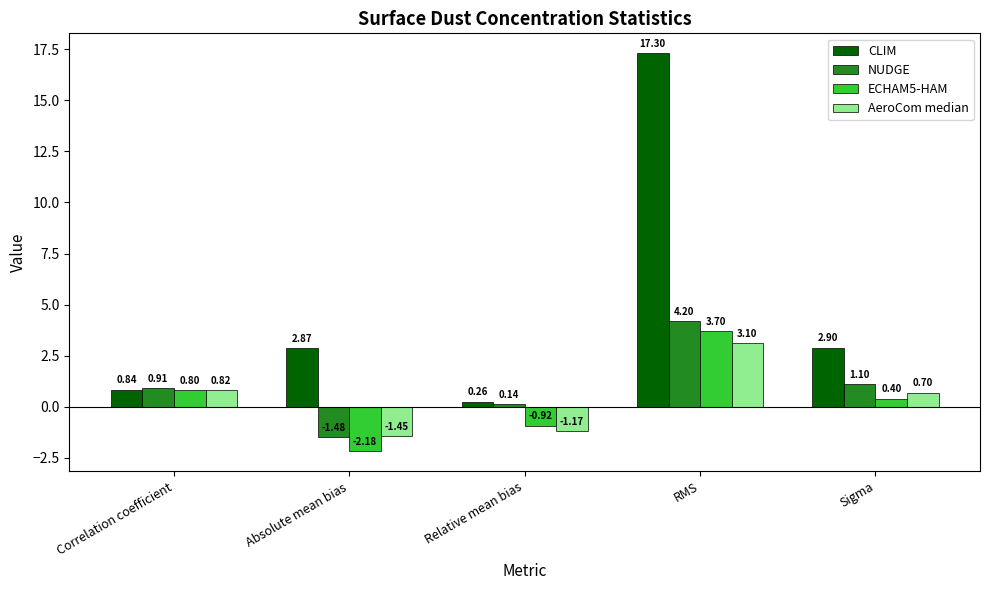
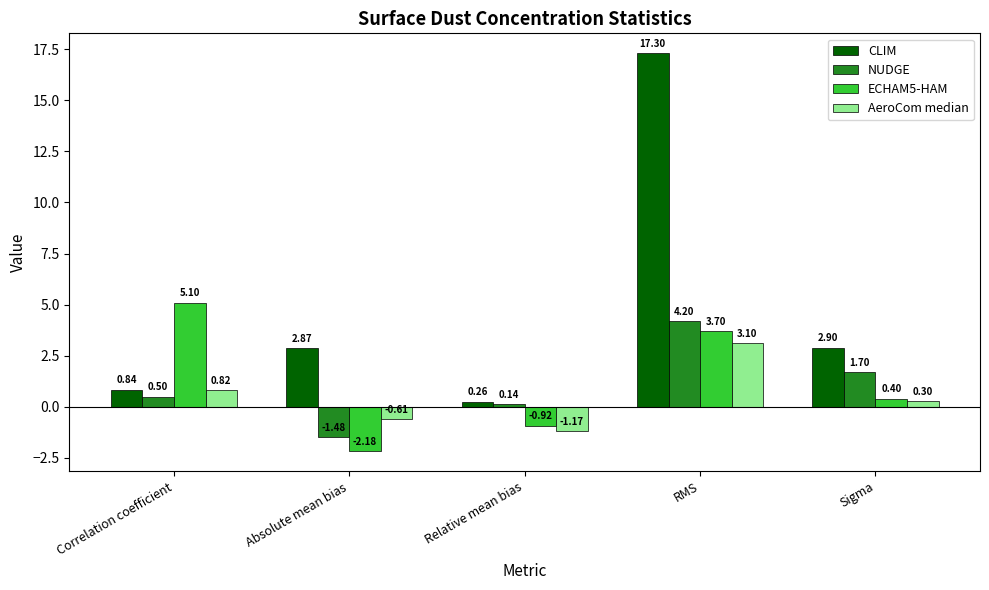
  {
    "CLIM": {
      "Correlation coefficient": 0.84,
      "Absolute mean bias": 2.87,
      "Relative mean bias": 0.26,
      "RMS": 17.30,
      "Sigma": 2.90
    },
    "NUDGE": {
-     "Correlation coefficient": 0.91,
+     "Correlation coefficient": 0.50,
      "Absolute mean bias": -1.48,
      "Relative mean bias": 0.14,
      "RMS": 4.20,
-     "Sigma": 1.10
+     "Sigma": 1.70
    },
    "ECHAM5-HAM": {
-     "Correlation coefficient": 0.80,
+     "Correlation coefficient": 5.10,
      "Absolute mean bias": -2.18,
      "Relative mean bias": -0.92,
      "RMS": 3.70,
      "Sigma": 0.40
    },
    "AeroCom median": {
      "Correlation coefficient": 0.82,
-     "Absolute mean bias": -1.45,
+     "Absolute mean bias": -0.61,
      "Relative mean bias": -1.17,
      "RMS": 3.10,
-     "Sigma": 0.70
+     "Sigma": 0.30
    }
  }
